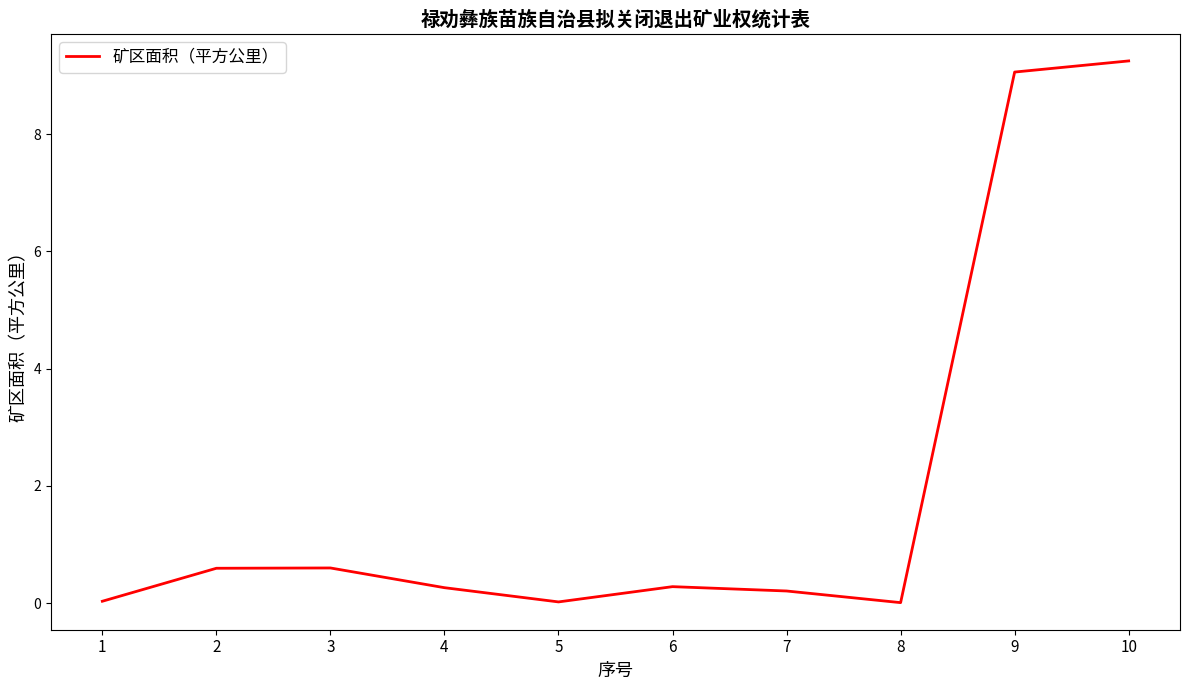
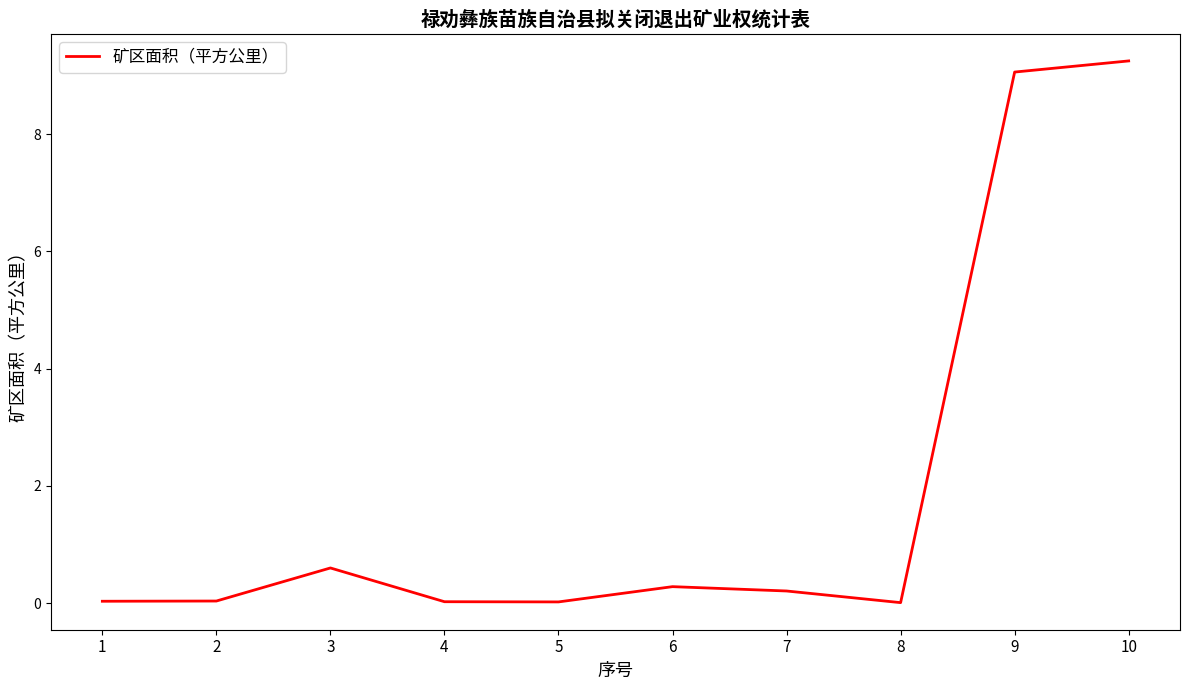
  {
    "1": 0.0,
-   "2": 0.6,
+   "2": 0.0,
    "3": 0.6,
-   "4": 0.3,
+   "4": 0.0,
    "5": 0.0,
    "6": 0.3,
    "7": 0.2,
    "8": 0.0,
    "9": 9.1,
    "10": 9.3
  }
